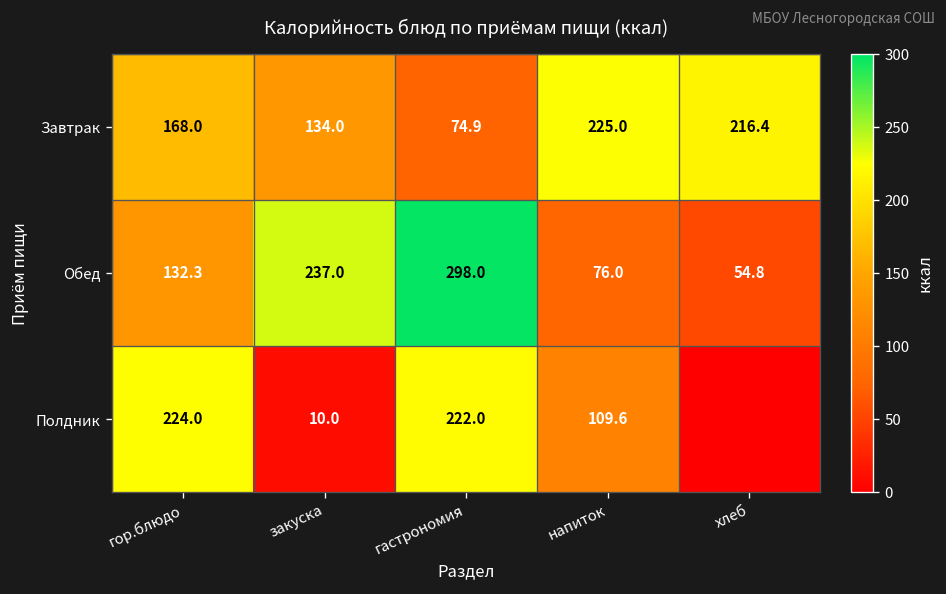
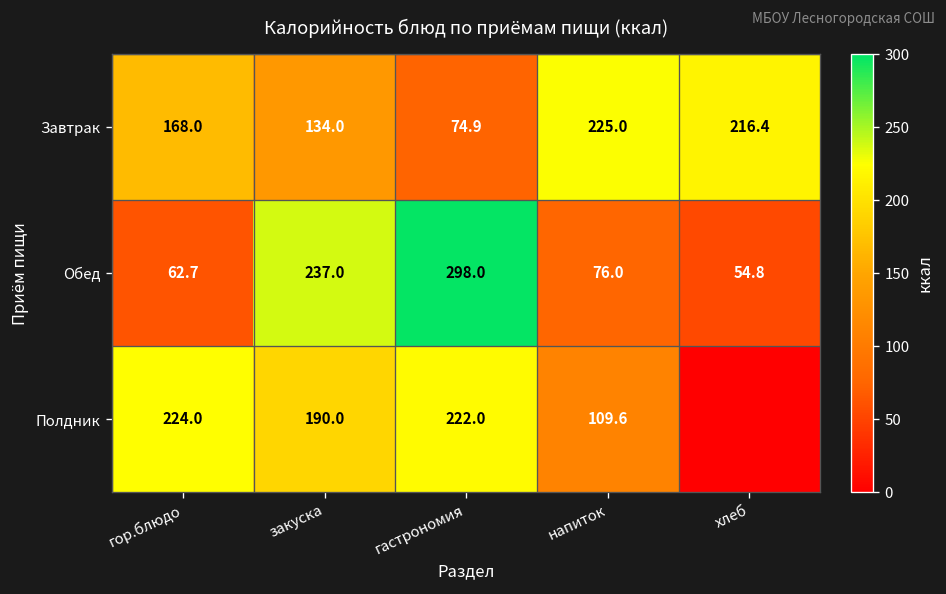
  {
    "Завтрак": {
      "гор.блюдо": 168.0,
      "закуска": 134.0,
      "гастрономия": 74.9,
      "напиток": 225.0,
      "хлеб": 216.4
    },
    "Обед": {
-     "гор.блюдо": 132.3,
+     "гор.блюдо": 62.7,
      "закуска": 237.0,
      "гастрономия": 298.0,
      "напиток": 76.0,
      "хлеб": 54.8
    },
    "Полдник": {
      "гор.блюдо": 224.0,
-     "закуска": 10.0,
+     "закуска": 190.0,
      "гастрономия": 222.0,
      "напиток": 109.6
    }
  }
